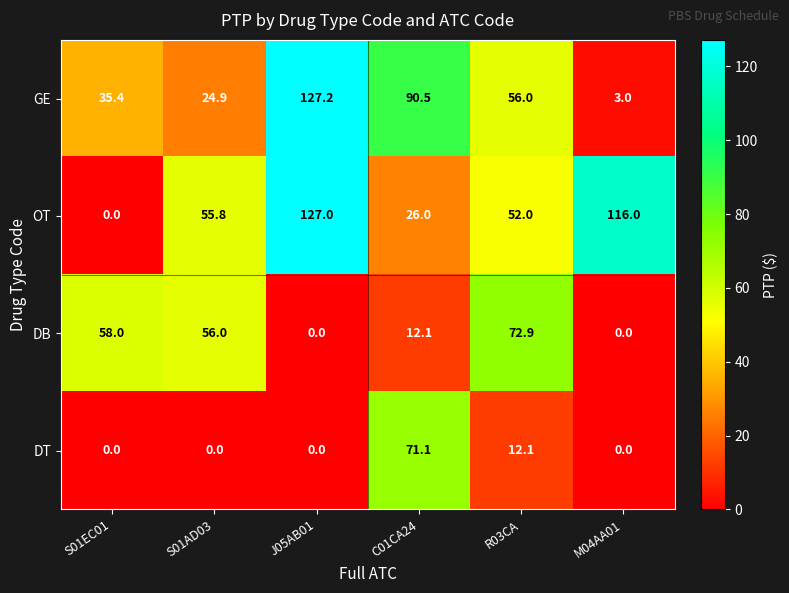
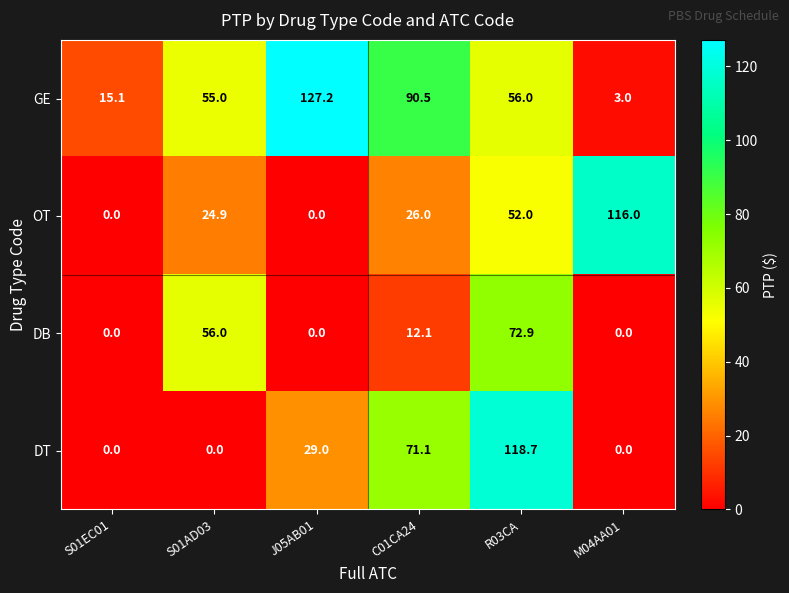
  {
    "GE": {
-     "S01EC01": 35.4,
-     "S01AD03": 24.9,
+     "S01EC01": 15.1,
+     "S01AD03": 55.0,
      "J05AB01": 127.2,
      "C01CA24": 90.5,
      "R03CA": 56.0,
      "M04AA01": 3.0
    },
    "OT": {
      "S01EC01": 0.0,
-     "S01AD03": 55.8,
-     "J05AB01": 127.0,
+     "S01AD03": 24.9,
+     "J05AB01": 0.0,
      "C01CA24": 26.0,
      "R03CA": 52.0,
      "M04AA01": 116.0
    },
    "DB": {
-     "S01EC01": 58.0,
+     "S01EC01": 0.0,
      "S01AD03": 56.0,
      "J05AB01": 0.0,
      "C01CA24": 12.1,
      "R03CA": 72.9,
      "M04AA01": 0.0
    },
    "DT": {
      "S01EC01": 0.0,
      "S01AD03": 0.0,
-     "J05AB01": 0.0,
+     "J05AB01": 29.0,
      "C01CA24": 71.1,
-     "R03CA": 12.1,
+     "R03CA": 118.7,
      "M04AA01": 0.0
    }
  }
